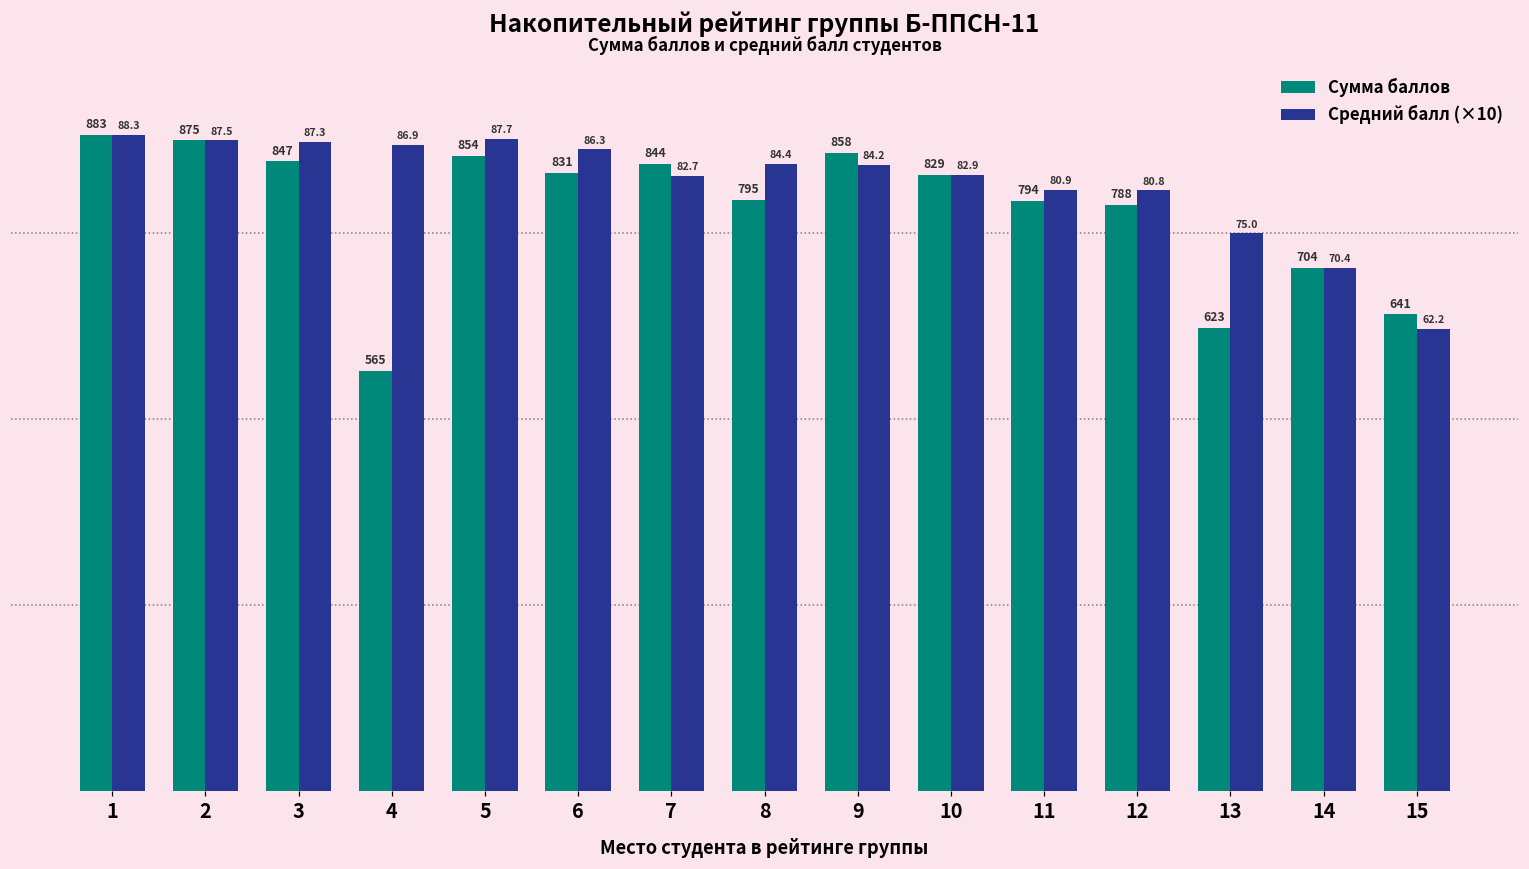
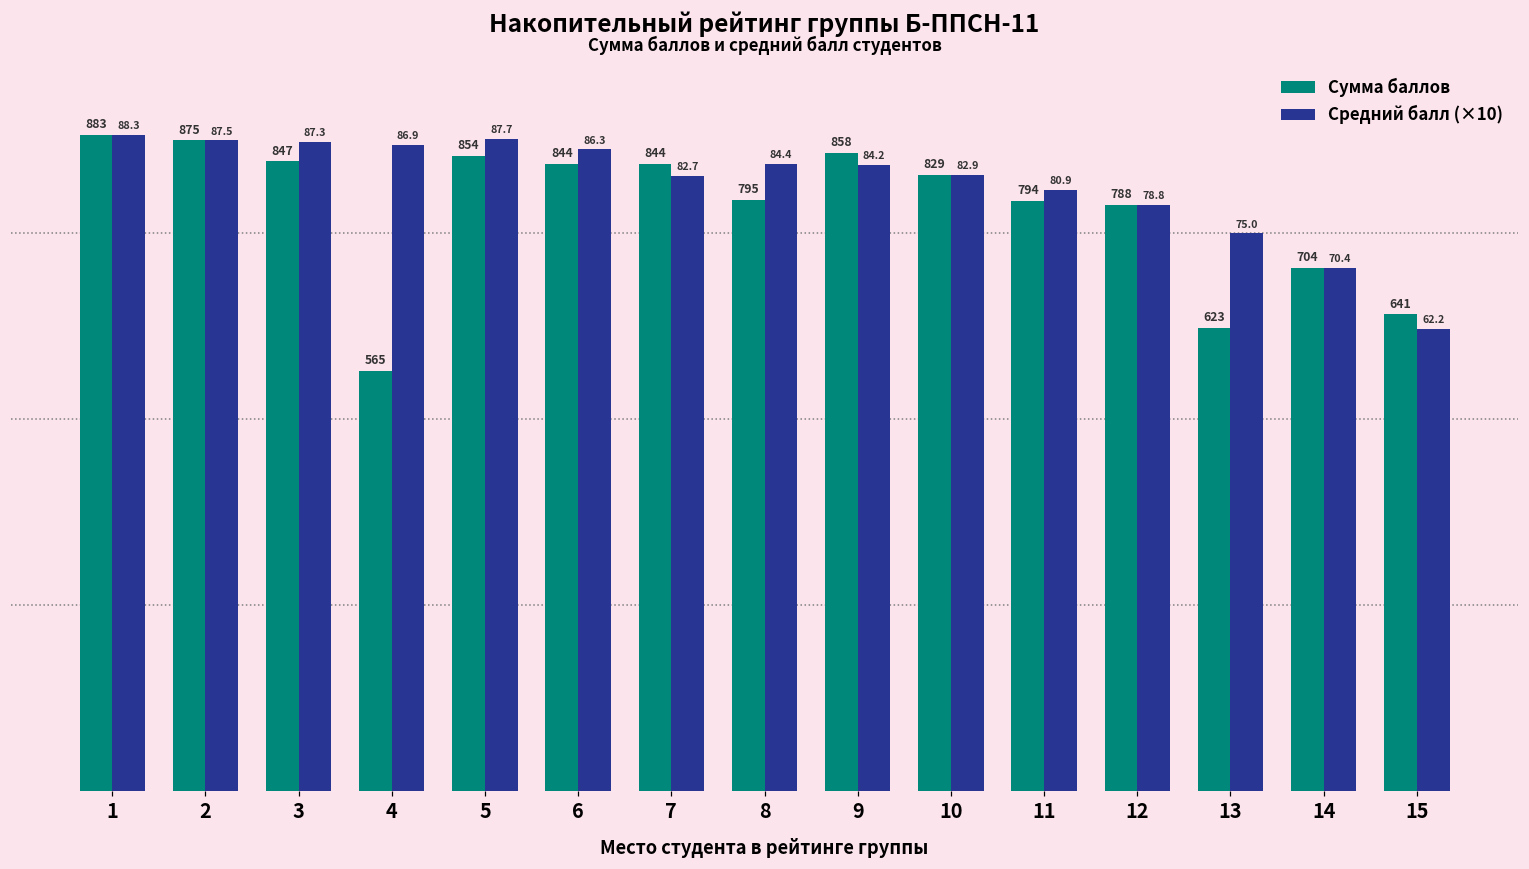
  {
    "Сумма баллов": {
      "1": 883,
      "2": 875,
      "3": 847,
      "4": 565,
      "5": 854,
-     "6": 831,
+     "6": 844,
      "7": 844,
      "8": 795,
      "9": 858,
      "10": 829,
      "11": 794,
      "12": 788,
      "13": 623,
      "14": 704,
      "15": 641
    },
    "Средний балл (×10)": {
-     "12": 80.8
+     "12": 78.8
    }
  }
